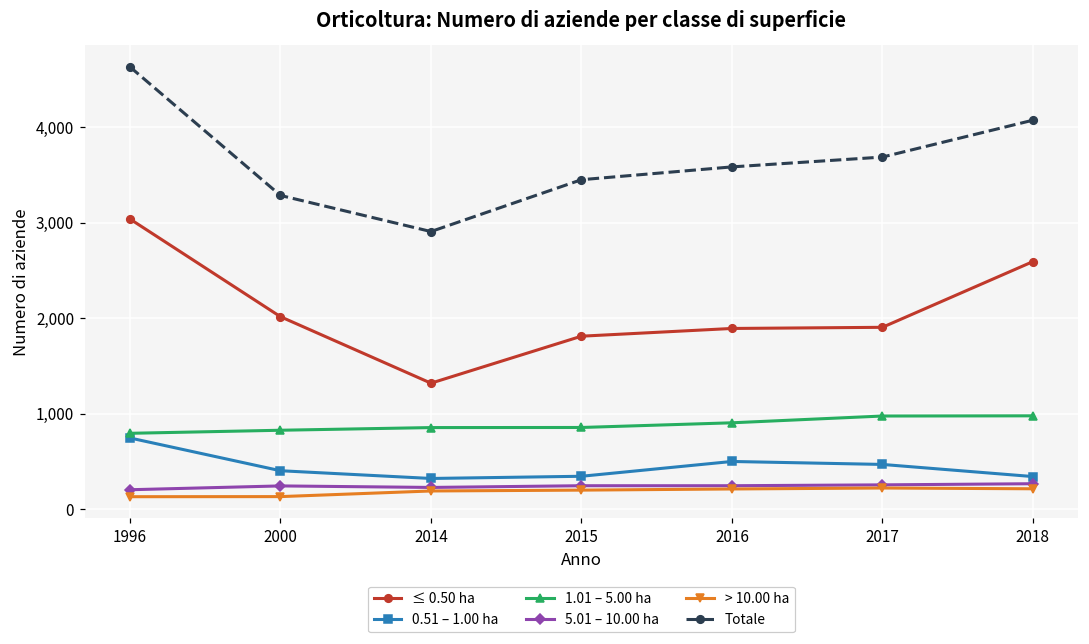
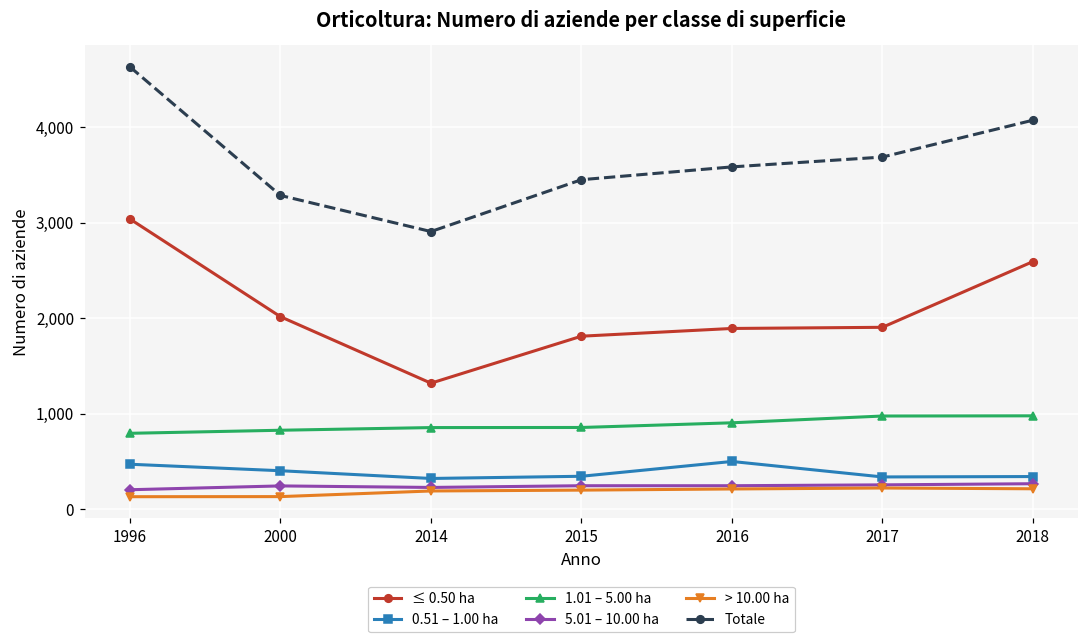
  {
    "≤ 0.50 ha": {
      "1996": "3,000",
      "2000": "2,000",
      "2014": "1,300",
      "2015": "1,800",
      "2016": "1,900",
      "2017": "1,900",
      "2018": "2,600"
    },
    "0.51 – 1.00 ha": {
-     "1996": "700",
+     "1996": "500",
      "2000": "400",
      "2014": "300",
      "2015": "300",
      "2016": "500",
-     "2017": "500",
+     "2017": "300",
      "2018": "300"
    },
    "1.01 – 5.00 ha": {
      "1996": "800",
      "2000": "800",
      "2014": "900",
      "2015": "900",
      "2016": "900",
      "2017": "1,000",
      "2018": "1,000"
    },
    "5.01 – 10.00 ha": {
      "1996": "200",
      "2000": "200",
      "2014": "200",
      "2015": "200",
      "2016": "200",
      "2017": "300",
      "2018": "300"
    },
    "> 10.00 ha": {
      "1996": "100",
      "2000": "100",
      "2014": "200",
      "2015": "200",
      "2016": "200",
      "2017": "200",
      "2018": "200"
    },
    "Totale": {
      "1996": "4,600",
      "2000": "3,300",
      "2014": "2,900",
      "2015": "3,400",
      "2016": "3,600",
      "2017": "3,700",
      "2018": "4,100"
    }
  }
